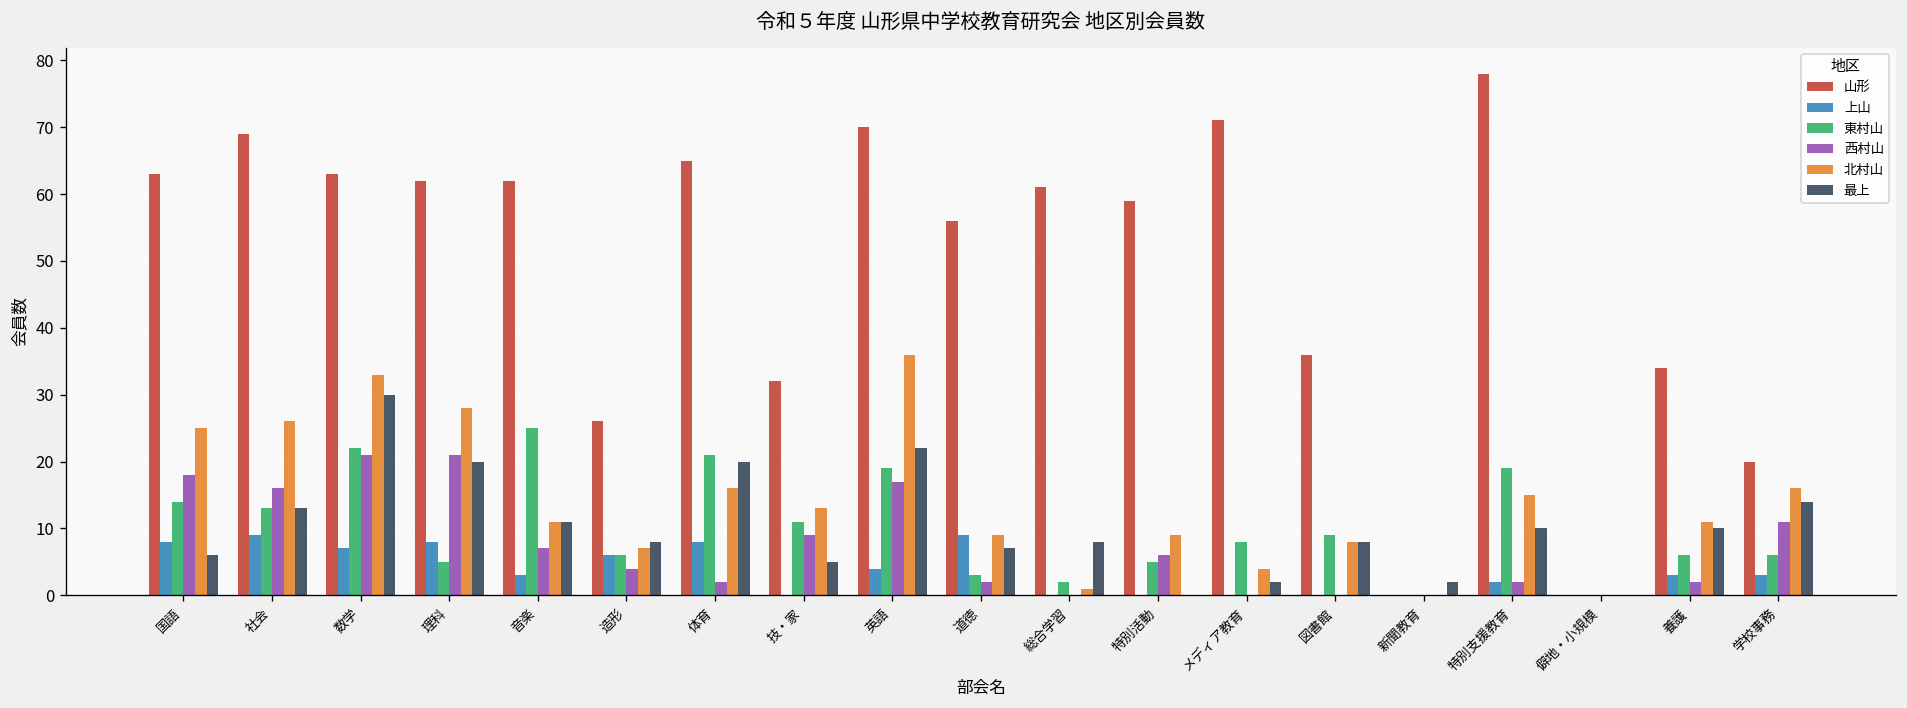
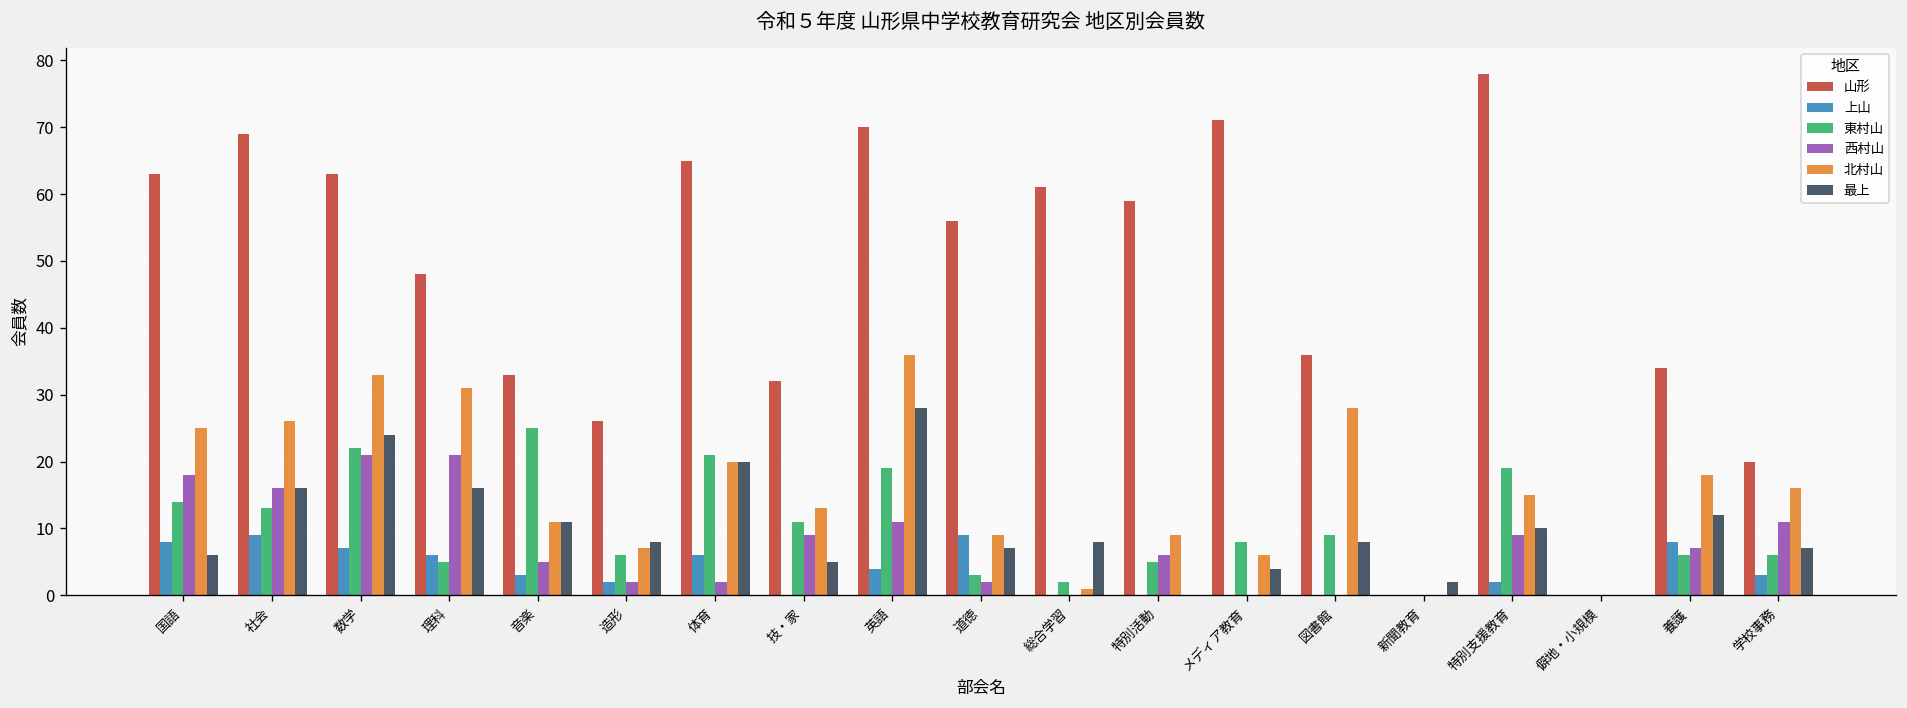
  {
    "山形": {
      "国語": 63,
      "社会": 69,
      "数学": 63,
-     "理科": 62,
-     "音楽": 62,
+     "理科": 48,
+     "音楽": 33,
      "造形": 26,
      "体育": 65,
      "技・家": 32,
      "英語": 70,
      "道徳": 56,
      "総合学習": 61,
      "特別活動": 59,
      "メディア教育": 71,
      "図書館": 36,
      "新聞教育": 0,
      "特別支援教育": 78,
      "僻地・小規模": 0,
      "養護": 34,
      "学校事務": 20
    },
    "上山": {
      "国語": 8,
      "社会": 9,
      "数学": 7,
-     "理科": 8,
+     "理科": 6,
      "音楽": 3,
-     "造形": 6,
-     "体育": 8,
+     "造形": 2,
+     "体育": 6,
      "技・家": 0,
      "英語": 4,
      "道徳": 9,
      "総合学習": 0,
      "特別活動": 0,
      "メディア教育": 0,
      "図書館": 0,
      "新聞教育": 0,
      "特別支援教育": 2,
      "僻地・小規模": 0,
-     "養護": 3,
+     "養護": 8,
      "学校事務": 3
    },
    "東村山": {
      "国語": 14,
      "社会": 13,
      "数学": 22,
      "理科": 5,
      "音楽": 25,
      "造形": 6,
      "体育": 21,
      "技・家": 11,
      "英語": 19,
      "道徳": 3,
      "総合学習": 2,
      "特別活動": 5,
      "メディア教育": 8,
      "図書館": 9,
      "新聞教育": 0,
      "特別支援教育": 19,
      "僻地・小規模": 0,
      "養護": 6,
      "学校事務": 6
    },
    "西村山": {
      "国語": 18,
      "社会": 16,
      "数学": 21,
      "理科": 21,
-     "音楽": 7,
-     "造形": 4,
+     "音楽": 5,
+     "造形": 2,
      "体育": 2,
      "技・家": 9,
-     "英語": 17,
+     "英語": 11,
      "道徳": 2,
      "総合学習": 0,
      "特別活動": 6,
      "メディア教育": 0,
      "図書館": 0,
      "新聞教育": 0,
-     "特別支援教育": 2,
+     "特別支援教育": 9,
      "僻地・小規模": 0,
-     "養護": 2,
+     "養護": 7,
      "学校事務": 11
    },
    "北村山": {
      "国語": 25,
      "社会": 26,
      "数学": 33,
-     "理科": 28,
+     "理科": 31,
      "音楽": 11,
      "造形": 7,
-     "体育": 16,
+     "体育": 20,
      "技・家": 13,
      "英語": 36,
      "道徳": 9,
      "総合学習": 1,
      "特別活動": 9,
-     "メディア教育": 4,
-     "図書館": 8,
+     "メディア教育": 6,
+     "図書館": 28,
      "新聞教育": 0,
      "特別支援教育": 15,
      "僻地・小規模": 0,
-     "養護": 11,
+     "養護": 18,
      "学校事務": 16
    },
    "最上": {
      "国語": 6,
-     "社会": 13,
-     "数学": 30,
-     "理科": 20,
+     "社会": 16,
+     "数学": 24,
+     "理科": 16,
      "音楽": 11,
      "造形": 8,
      "体育": 20,
      "技・家": 5,
-     "英語": 22,
+     "英語": 28,
      "道徳": 7,
      "総合学習": 8,
      "特別活動": 0,
-     "メディア教育": 2,
+     "メディア教育": 4,
      "図書館": 8,
      "新聞教育": 2,
      "特別支援教育": 10,
      "僻地・小規模": 0,
-     "養護": 10,
-     "学校事務": 14
+     "養護": 12,
+     "学校事務": 7
    }
  }
